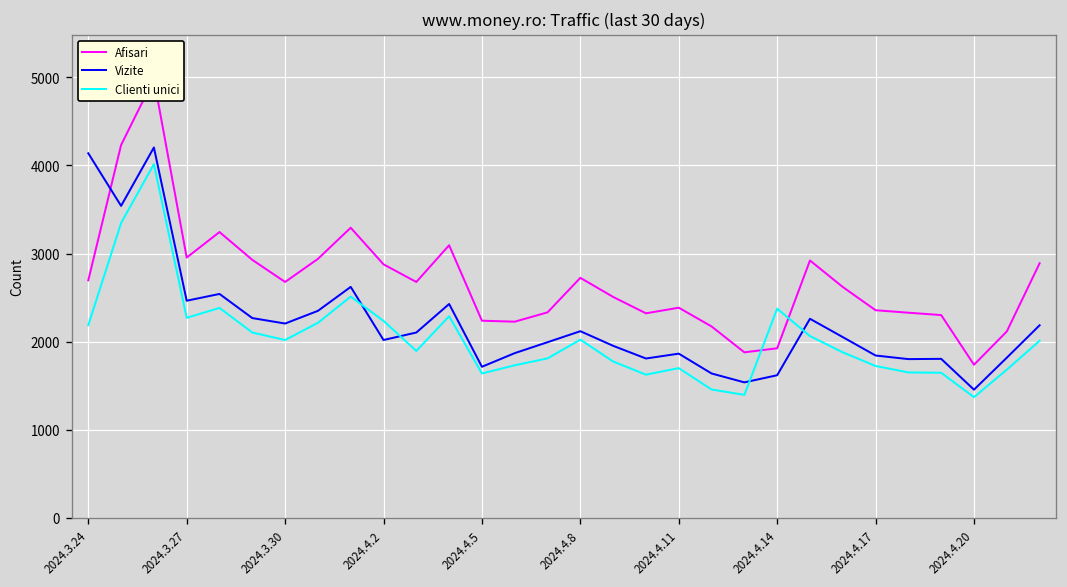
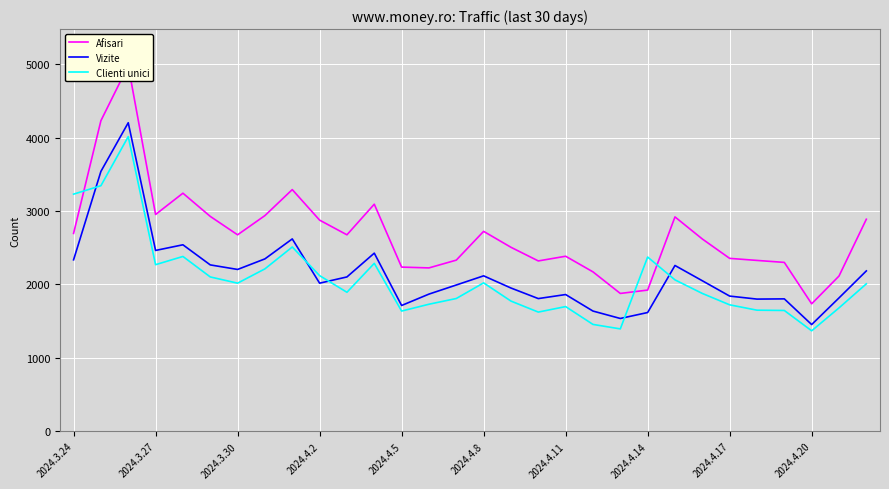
  {
    "Afisari": {
      "2024.3.24": 2700,
      "2024.3.27": 3000,
      "2024.3.30": 2700,
      "2024.4.2": 2900,
      "2024.4.5": 2200,
      "2024.4.8": 2700,
      "2024.4.11": 2400,
      "2024.4.14": 1900,
      "2024.4.17": 2400,
      "2024.4.20": 1700
    },
    "Vizite": {
-     "2024.3.24": 4100,
+     "2024.3.24": 2300,
      "2024.3.27": 2500,
      "2024.3.30": 2200,
      "2024.4.2": 2000,
      "2024.4.5": 1700,
      "2024.4.8": 2100,
      "2024.4.11": 1900,
      "2024.4.14": 1600,
      "2024.4.17": 1800,
      "2024.4.20": 1500
    },
    "Clienti unici": {
-     "2024.3.24": 2200,
+     "2024.3.24": 3200,
      "2024.3.27": 2300,
      "2024.3.30": 2000,
-     "2024.4.2": 2200,
+     "2024.4.2": 2100,
      "2024.4.5": 1600,
      "2024.4.8": 2000,
      "2024.4.11": 1700,
      "2024.4.14": 2400,
      "2024.4.17": 1700,
      "2024.4.20": 1400
    }
  }
